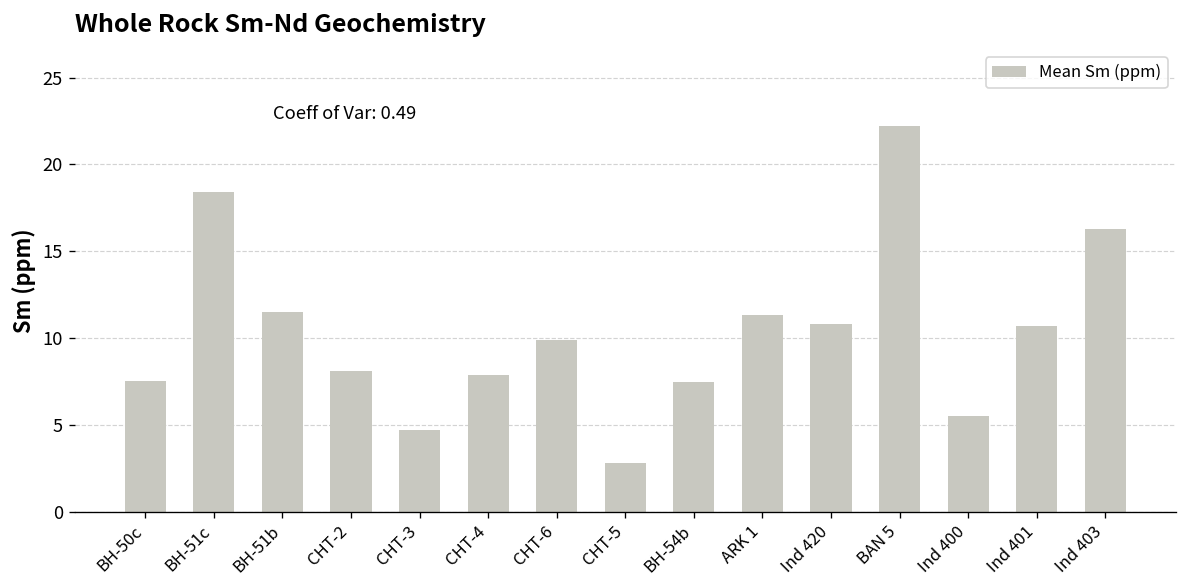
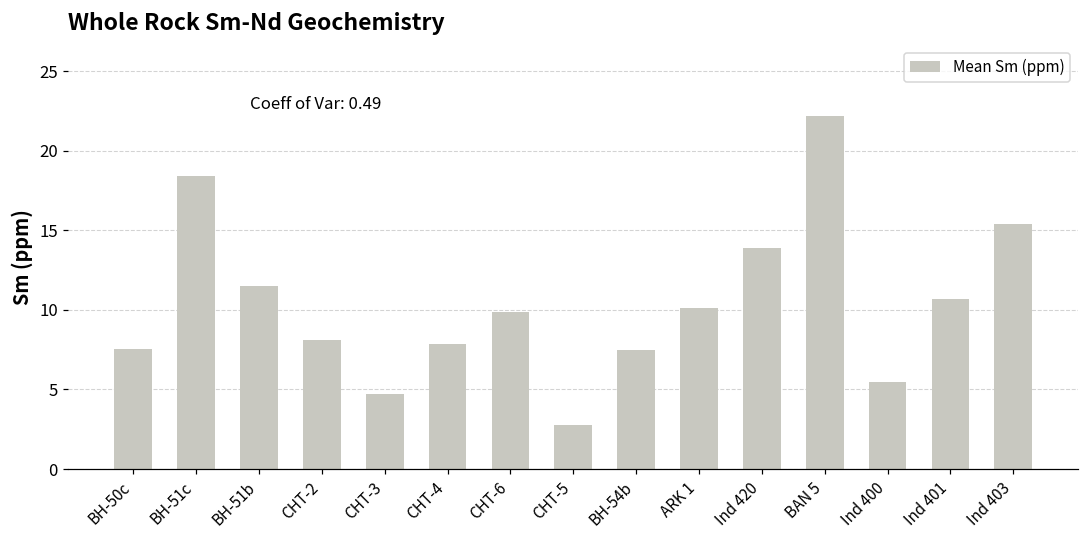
  {
    "BH-50c": 7.6,
    "BH-51c": 18.4,
    "BH-51b": 11.5,
    "CHT-2": 8.1,
    "CHT-3": 4.7,
    "CHT-4": 7.9,
    "CHT-6": 9.9,
    "CHT-5": 2.8,
    "BH-54b": 7.5,
-   "ARK 1": 11.3,
-   "Ind 420": 10.8,
+   "ARK 1": 10.1,
+   "Ind 420": 13.9,
    "BAN 5": 22.2,
    "Ind 400": 5.5,
    "Ind 401": 10.7,
-   "Ind 403": 16.3
+   "Ind 403": 15.4
  }
